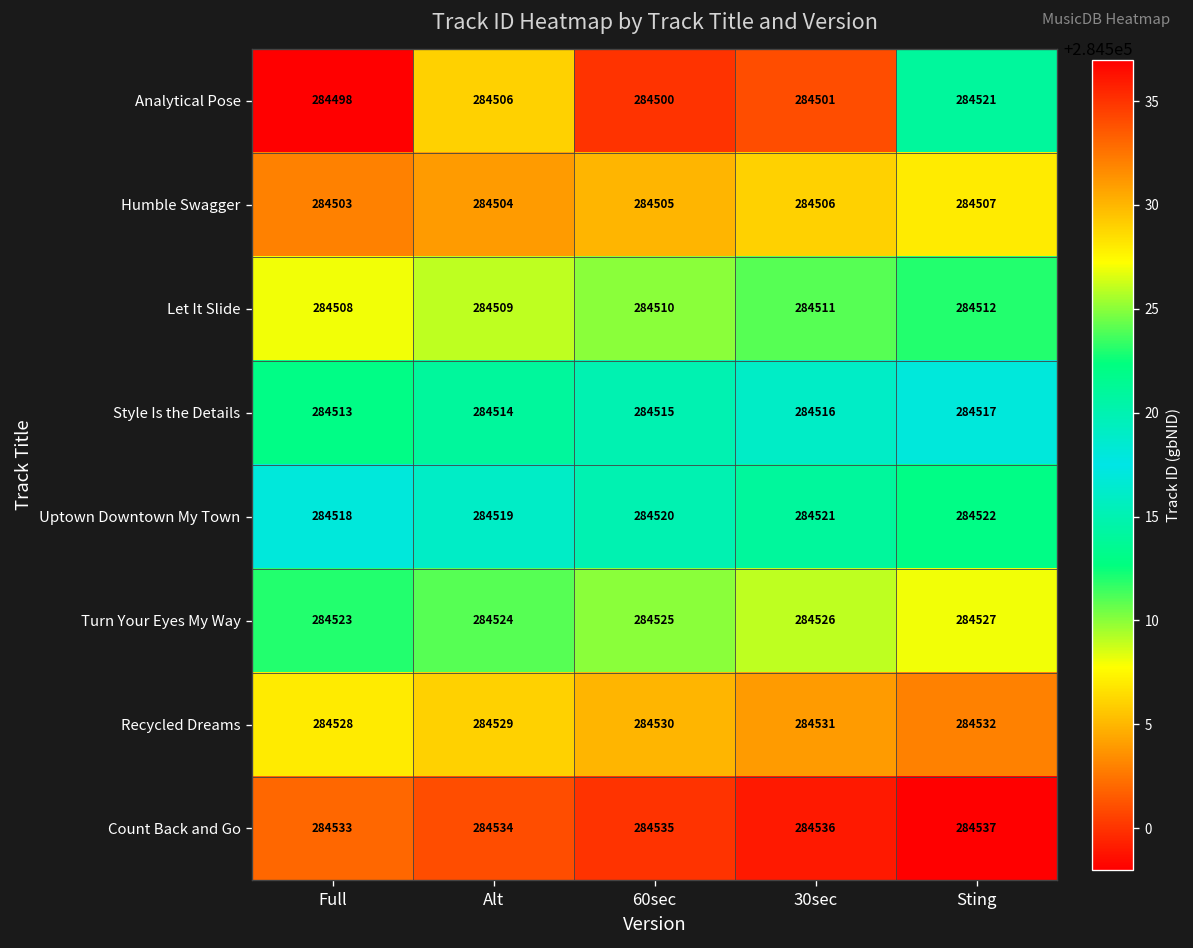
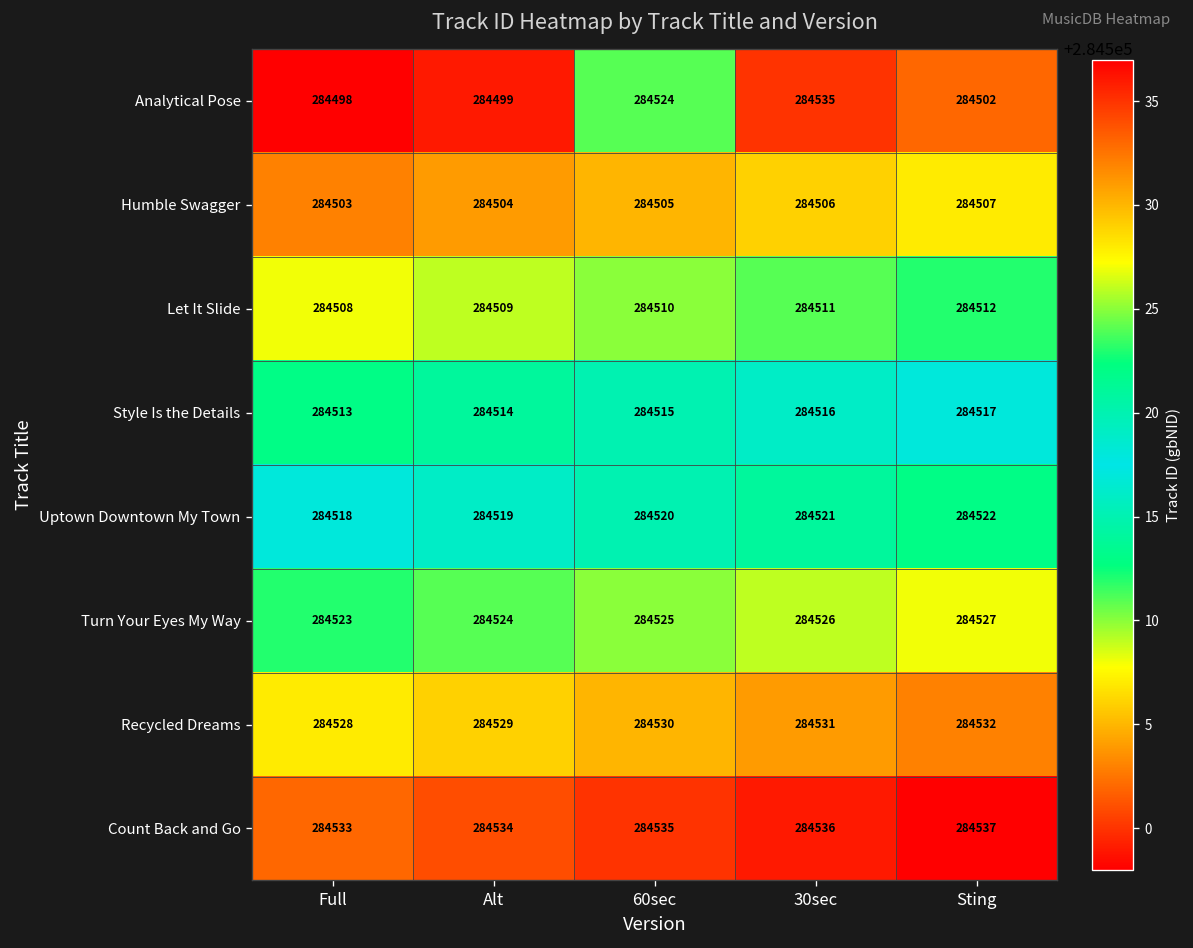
  {
    "Analytical Pose": {
      "Full": 284498,
-     "Alt": 284506,
-     "60sec": 284500,
-     "30sec": 284501,
-     "Sting": 284521
+     "Alt": 284499,
+     "60sec": 284524,
+     "30sec": 284535,
+     "Sting": 284502
    },
    "Humble Swagger": {
      "Full": 284503,
      "Alt": 284504,
      "60sec": 284505,
      "30sec": 284506,
      "Sting": 284507
    },
    "Let It Slide": {
      "Full": 284508,
      "Alt": 284509,
      "60sec": 284510,
      "30sec": 284511,
      "Sting": 284512
    },
    "Style Is the Details": {
      "Full": 284513,
      "Alt": 284514,
      "60sec": 284515,
      "30sec": 284516,
      "Sting": 284517
    },
    "Uptown Downtown My Town": {
      "Full": 284518,
      "Alt": 284519,
      "60sec": 284520,
      "30sec": 284521,
      "Sting": 284522
    },
    "Turn Your Eyes My Way": {
      "Full": 284523,
      "Alt": 284524,
      "60sec": 284525,
      "30sec": 284526,
      "Sting": 284527
    },
    "Recycled Dreams": {
      "Full": 284528,
      "Alt": 284529,
      "60sec": 284530,
      "30sec": 284531,
      "Sting": 284532
    },
    "Count Back and Go": {
      "Full": 284533,
      "Alt": 284534,
      "60sec": 284535,
      "30sec": 284536,
      "Sting": 284537
    }
  }
